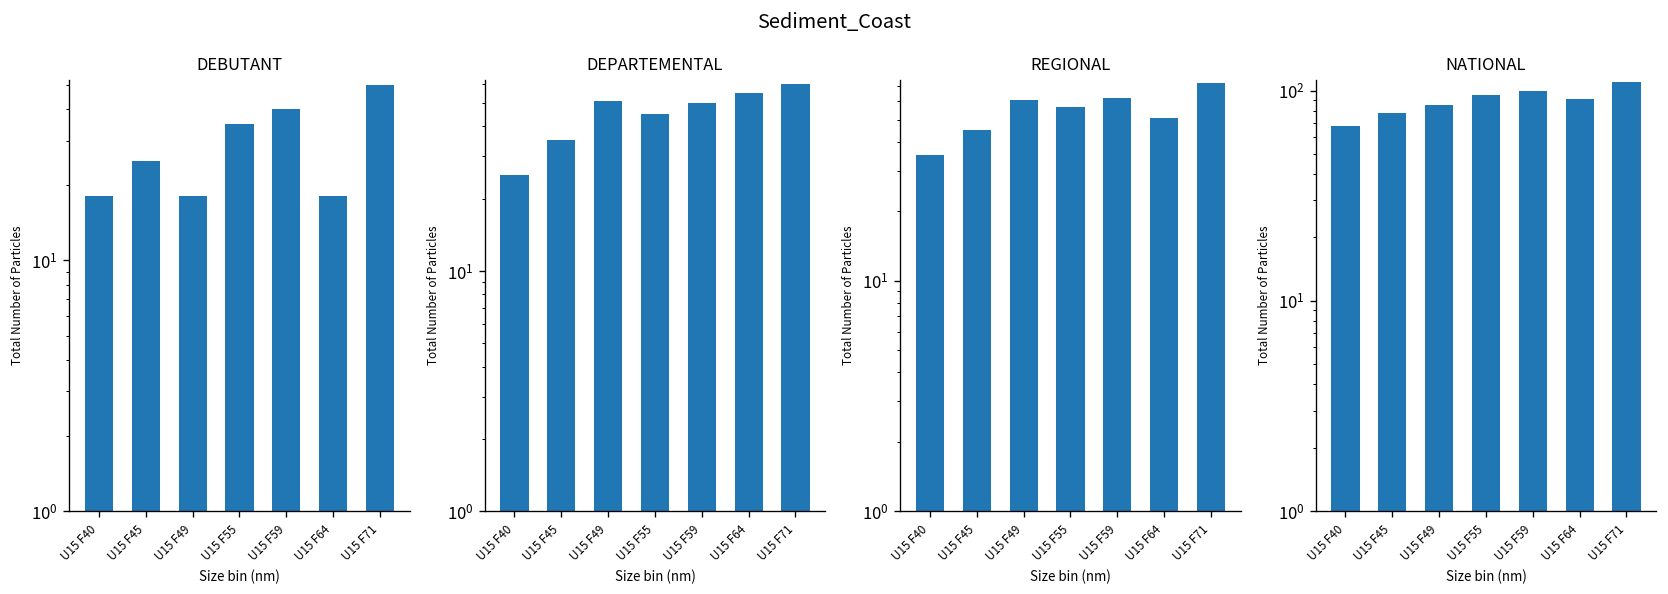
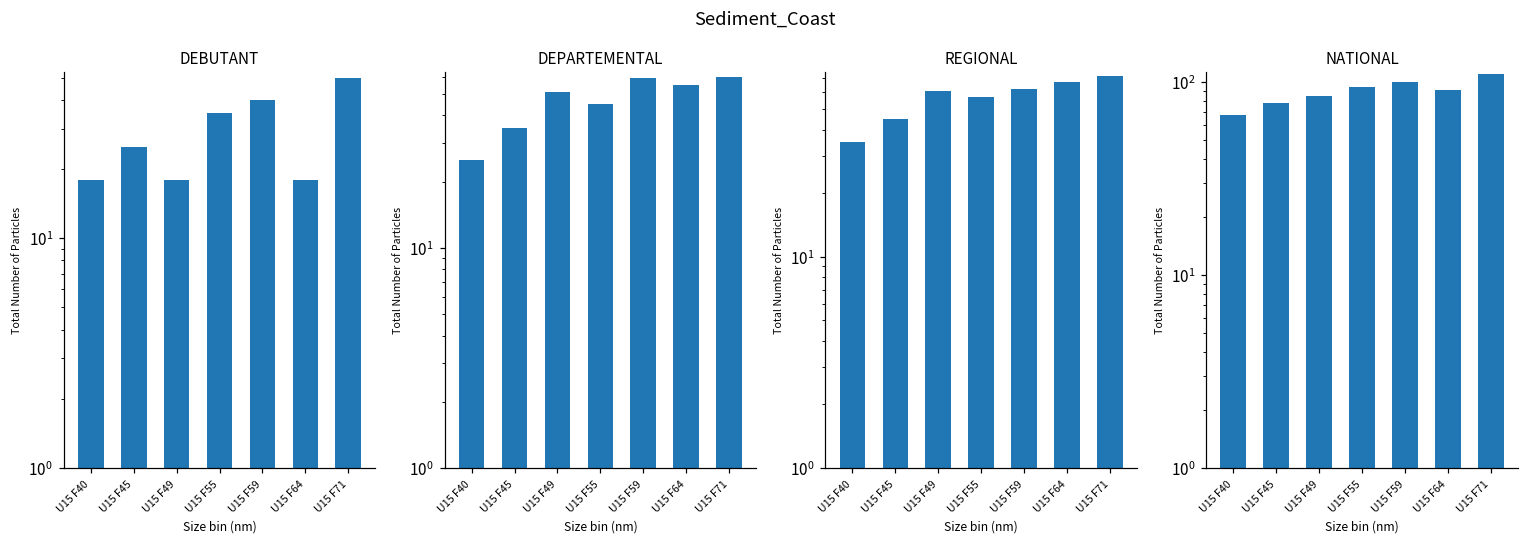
  {
    "DEBUTANT": {
      "U15 F40": 18,
      "U15 F45": 25,
      "U15 F49": 18,
      "U15 F55": 35,
      "U15 F59": 40,
      "U15 F64": 18,
      "U15 F71": 50
    },
    "DEPARTEMENTAL": {
      "U15 F40": 25,
      "U15 F45": 35,
      "U15 F49": 51,
      "U15 F55": 45,
-     "U15 F59": 50,
+     "U15 F59": 59,
      "U15 F64": 55,
      "U15 F71": 60
    },
    "REGIONAL": {
      "U15 F40": 35,
      "U15 F45": 45,
      "U15 F49": 61,
      "U15 F55": 57,
      "U15 F59": 62,
-     "U15 F64": 51,
+     "U15 F64": 67,
      "U15 F71": 72
    },
    "NATIONAL": {
      "U15 F40": 68,
      "U15 F45": 80,
      "U15 F49": 90,
      "U15 F55": 100,
      "U15 F59": 100,
      "U15 F64": 90,
      "U15 F71": 110
    }
  }
